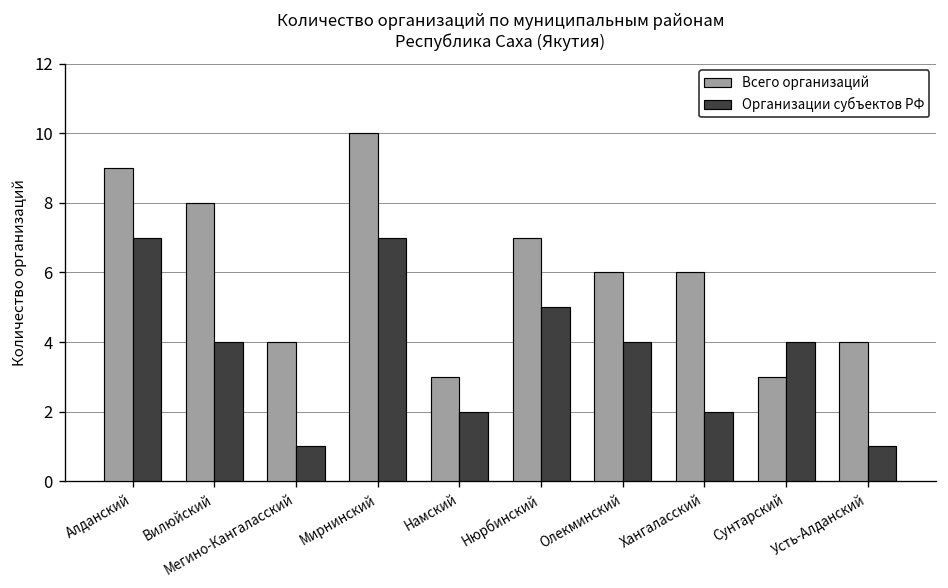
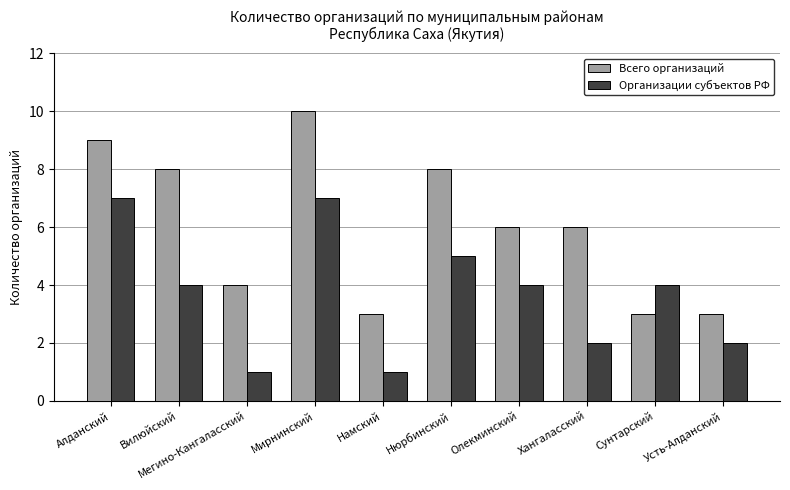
  {
    "Всего организаций": {
      "Алданский": 9,
      "Вилюйский": 8,
      "Мегино-Кангаласский": 4,
      "Мирнинский": 10,
      "Намский": 3,
-     "Нюрбинский": 7,
+     "Нюрбинский": 8,
      "Олекминский": 6,
      "Хангаласский": 6,
      "Сунтарский": 3,
-     "Усть-Алданский": 4
+     "Усть-Алданский": 3
    },
    "Организации субъектов РФ": {
      "Алданский": 7,
      "Вилюйский": 4,
      "Мегино-Кангаласский": 1,
      "Мирнинский": 7,
-     "Намский": 2,
+     "Намский": 1,
      "Нюрбинский": 5,
      "Олекминский": 4,
      "Хангаласский": 2,
      "Сунтарский": 4,
-     "Усть-Алданский": 1
+     "Усть-Алданский": 2
    }
  }
